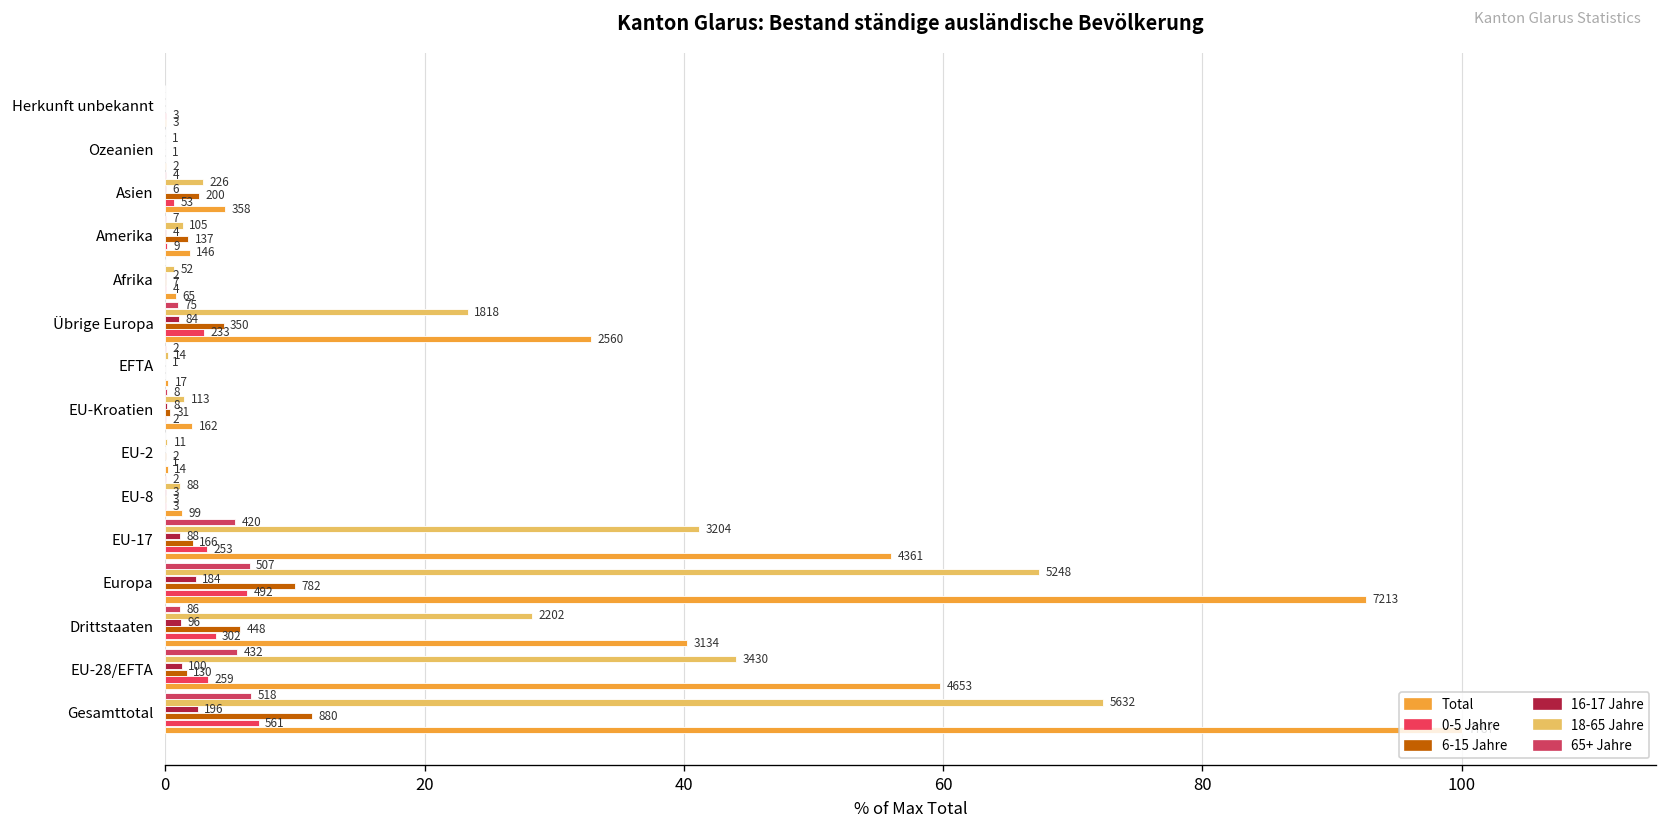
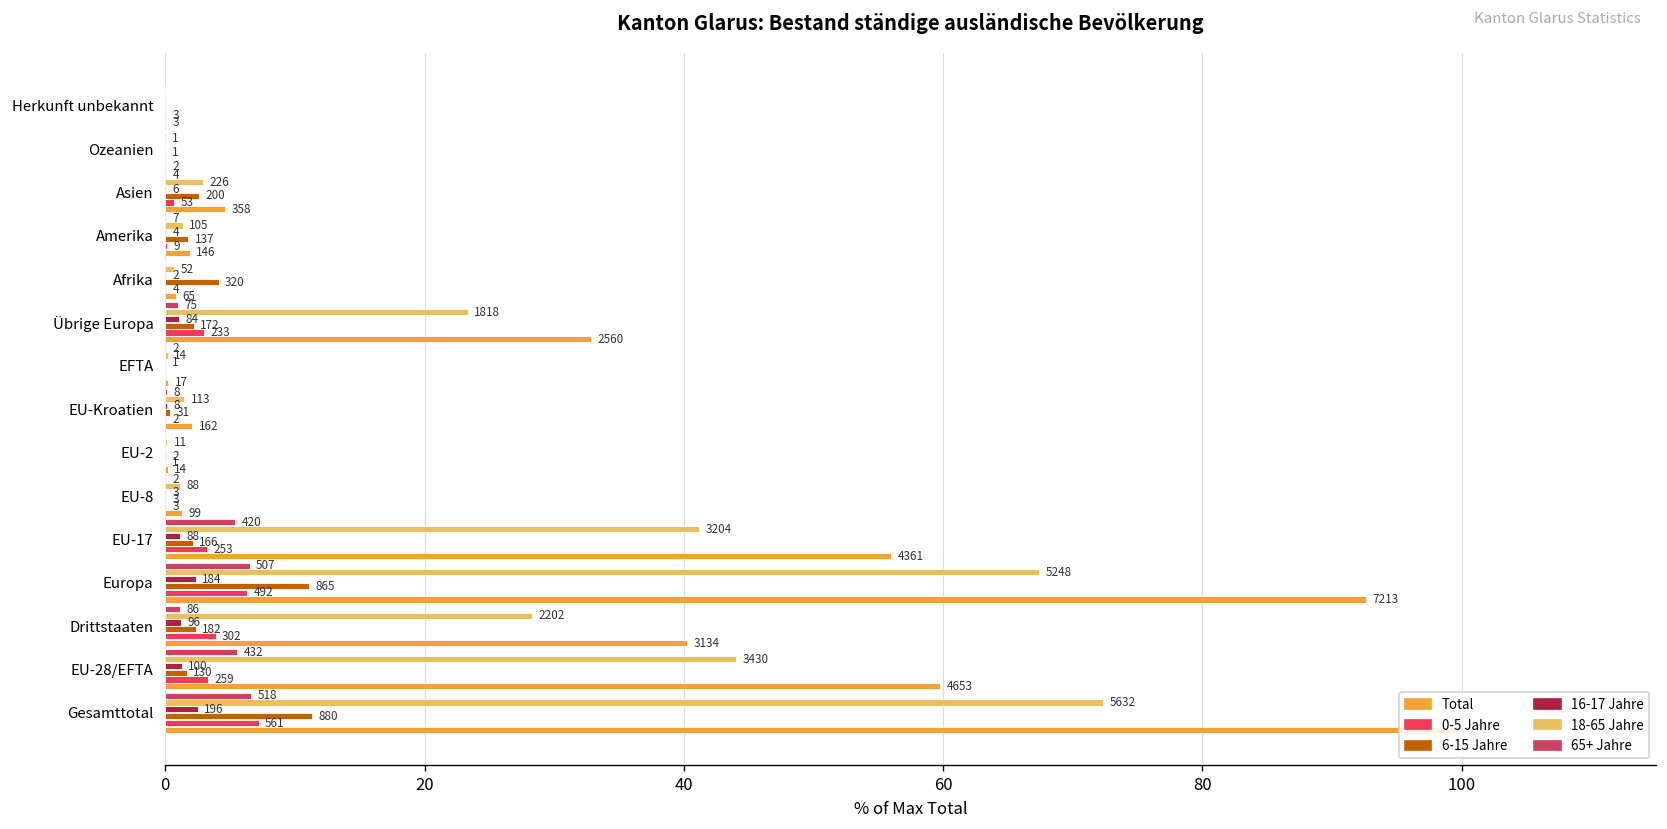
  {
    "6-15 Jahre": {
-     "Afrika": 7,
-     "Übrige Europa": 350,
-     "Europa": 782,
-     "Drittstaaten": 448
+     "Afrika": 320,
+     "Übrige Europa": 172,
+     "Europa": 865,
+     "Drittstaaten": 182
    }
  }
